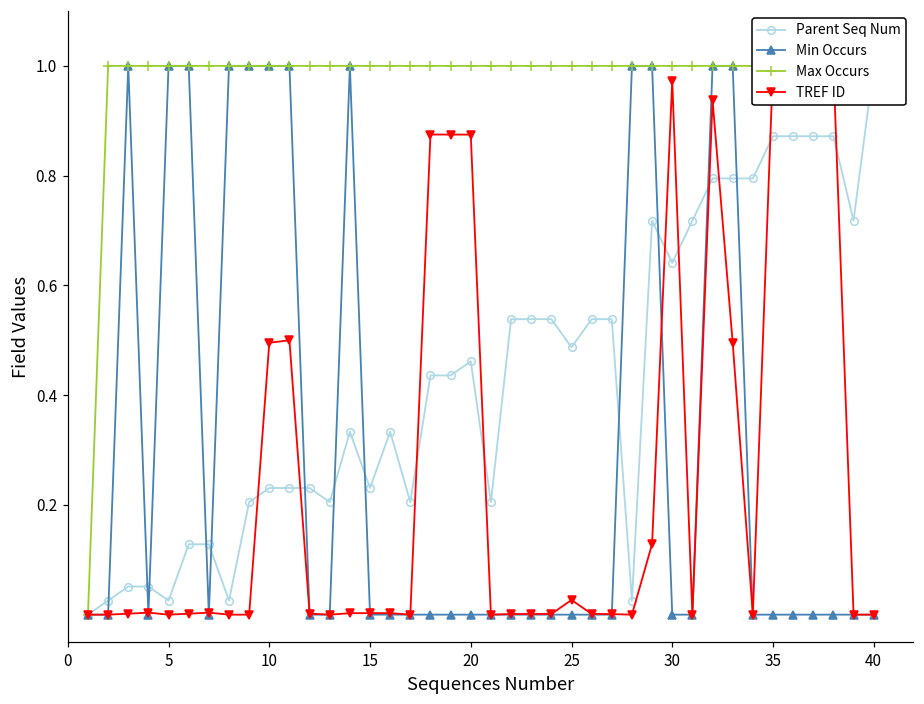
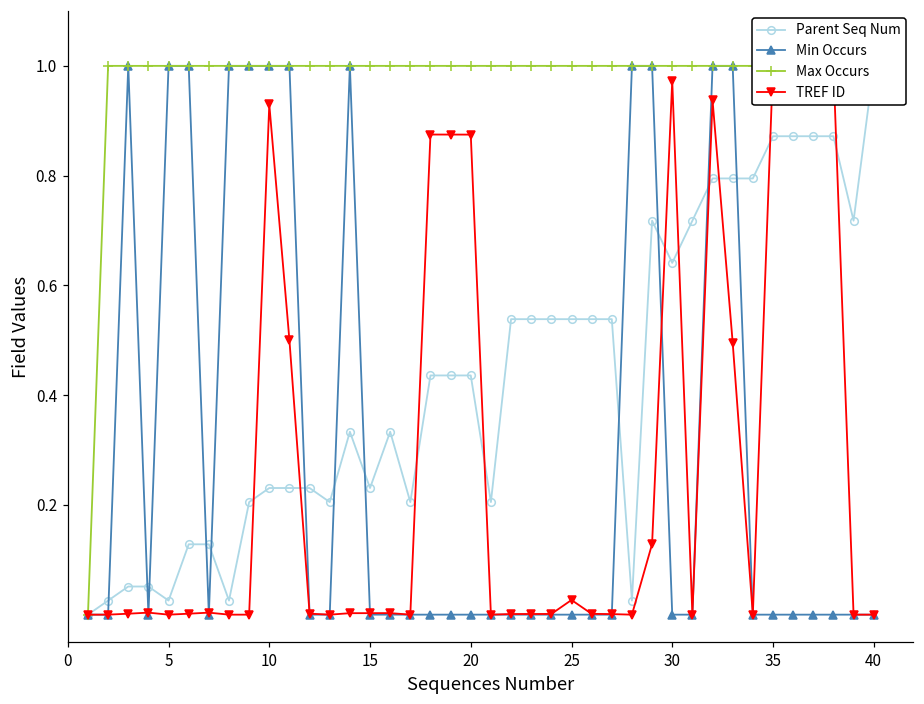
  {
    "Parent Seq Num": {
      "5": 0.03,
      "10": 0.23,
      "15": 0.23,
-     "20": 0.46,
-     "25": 0.49,
+     "20": 0.44,
+     "25": 0.54,
      "30": 0.64,
      "35": 0.87
    },
    "Min Occurs": {
      "20": 0.00,
      "25": 0.00,
      "30": 0.00,
      "35": 0.00
    },
    "Max Occurs": {
      "15": 1.00,
      "20": 1.00,
      "25": 1.00,
      "30": 1.00
    },
    "TREF ID": {
      "5": 0.00,
-     "10": 0.50,
+     "10": 0.93,
      "20": 0.87,
      "25": 0.03,
      "30": 0.97
    }
  }
